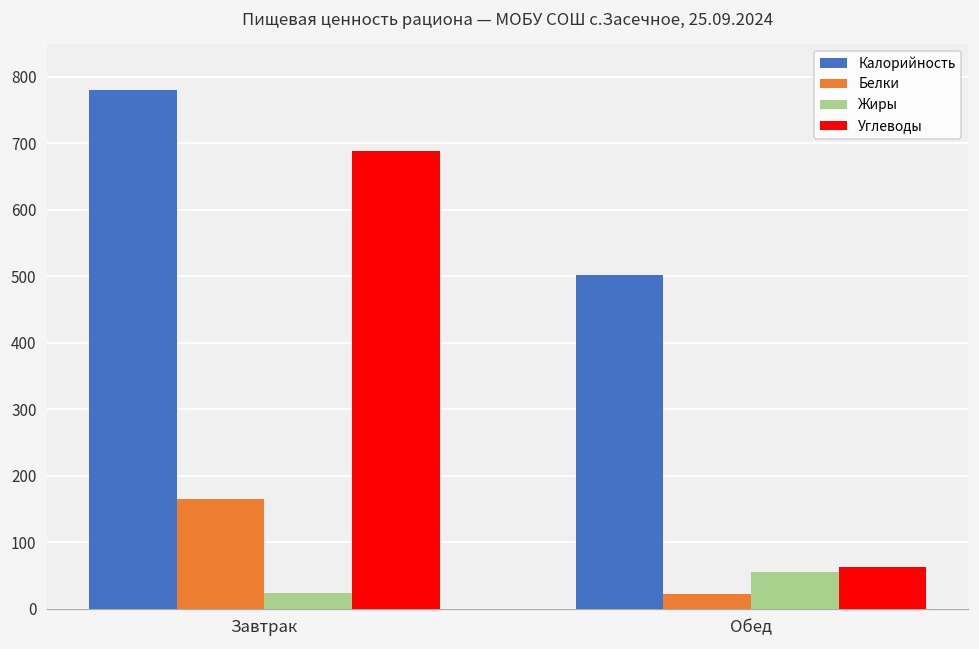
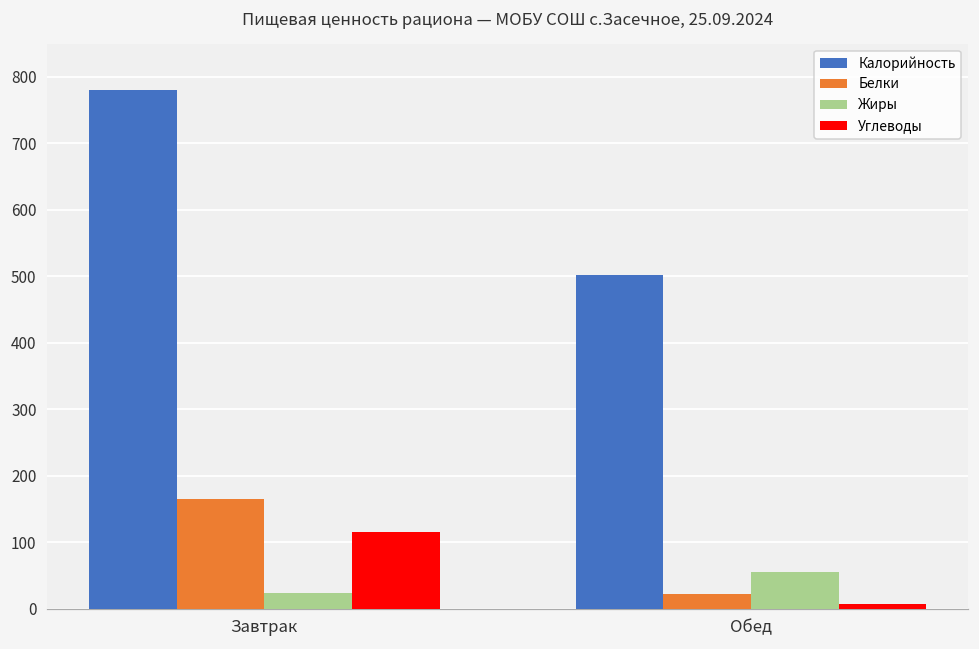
  {
    "Калорийность": {
      "Завтрак": 780,
      "Обед": 500
    },
    "Белки": {
      "Завтрак": 160,
      "Обед": 20
    },
    "Жиры": {
      "Завтрак": 20,
      "Обед": 60
    },
    "Углеводы": {
-     "Завтрак": 690,
-     "Обед": 60
+     "Завтрак": 120,
+     "Обед": 10
    }
  }
